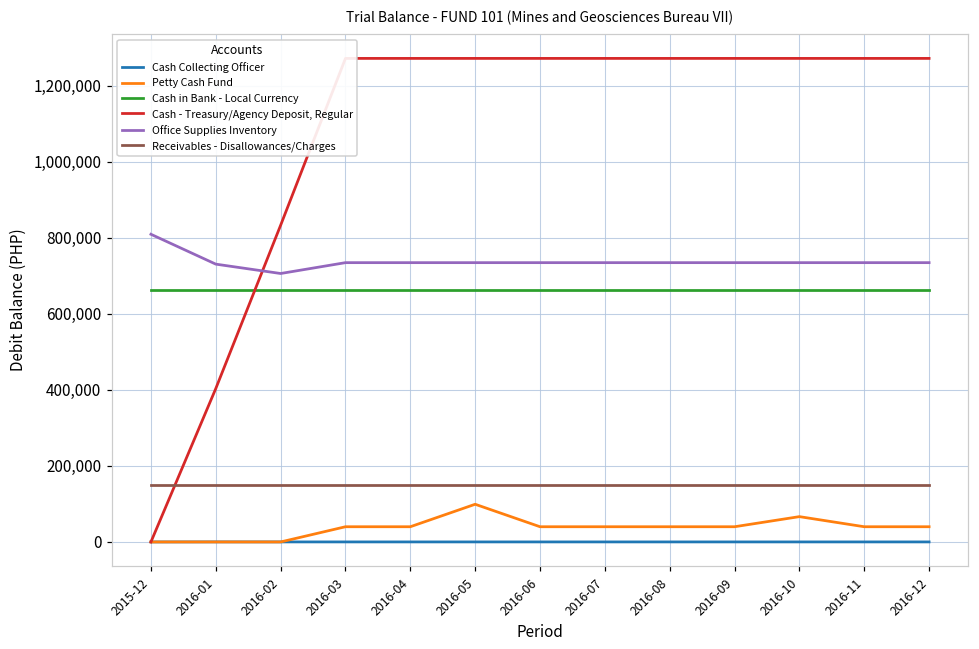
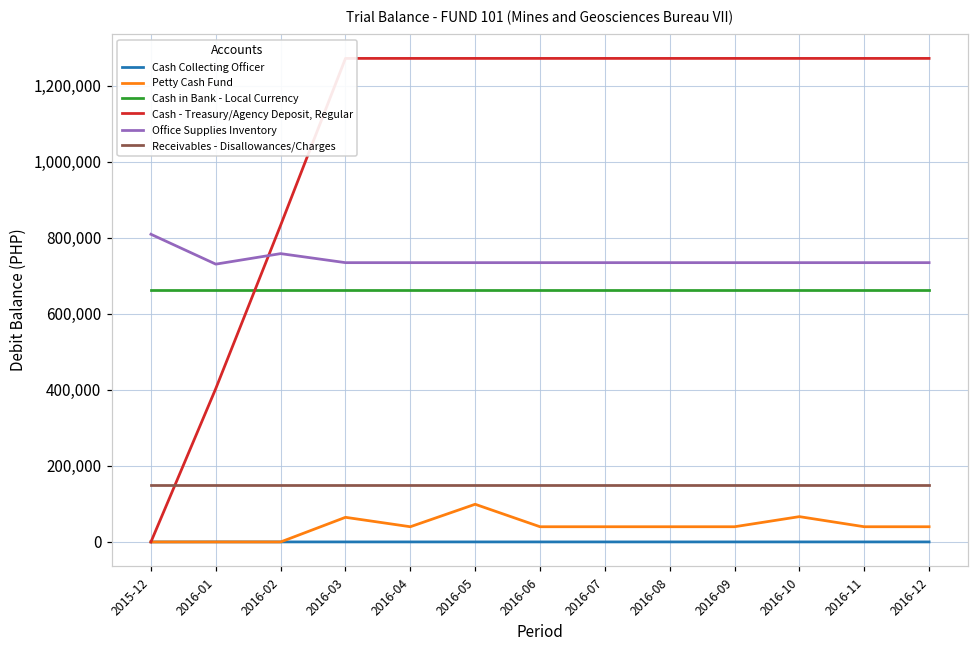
  {
    "Cash Collecting Officer": {
      "2016-03": "0",
      "2016-04": "0",
      "2016-05": "0",
      "2016-06": "0",
      "2016-07": "0",
      "2016-08": "0",
      "2016-09": "0",
      "2016-10": "0",
      "2016-11": "0",
      "2016-12": "0"
    },
    "Petty Cash Fund": {
-     "2016-03": "40,000",
+     "2016-03": "60,000",
      "2016-04": "40,000",
      "2016-05": "100,000",
      "2016-06": "40,000",
      "2016-07": "40,000",
      "2016-08": "40,000",
      "2016-09": "40,000",
      "2016-10": "70,000",
      "2016-11": "40,000",
      "2016-12": "40,000"
    },
    "Cash in Bank - Local Currency": {
      "2015-12": "660,000",
      "2016-01": "660,000",
      "2016-02": "660,000",
      "2016-03": "660,000",
      "2016-04": "660,000",
      "2016-05": "660,000",
      "2016-06": "660,000",
      "2016-07": "660,000",
      "2016-08": "660,000",
      "2016-09": "660,000",
      "2016-10": "660,000",
      "2016-11": "660,000",
      "2016-12": "660,000"
    },
    "Cash - Treasury/Agency Deposit, Regular": {
      "2016-01": "400,000",
      "2016-02": "830,000",
      "2016-04": "1,270,000",
      "2016-05": "1,270,000",
      "2016-06": "1,270,000",
      "2016-07": "1,270,000",
      "2016-08": "1,270,000",
      "2016-09": "1,270,000",
      "2016-10": "1,270,000",
      "2016-11": "1,270,000",
      "2016-12": "1,270,000"
    },
    "Office Supplies Inventory": {
      "2015-12": "810,000",
      "2016-01": "730,000",
-     "2016-02": "710,000",
+     "2016-02": "760,000",
      "2016-03": "730,000",
      "2016-04": "730,000",
      "2016-05": "730,000",
      "2016-06": "730,000",
      "2016-07": "730,000",
      "2016-08": "730,000",
      "2016-09": "730,000",
      "2016-10": "730,000",
      "2016-11": "730,000",
      "2016-12": "730,000"
    },
    "Receivables - Disallowances/Charges": {
      "2015-12": "150,000",
      "2016-01": "150,000",
      "2016-02": "150,000",
      "2016-03": "150,000",
      "2016-04": "150,000",
      "2016-05": "150,000",
      "2016-06": "150,000",
      "2016-07": "150,000",
      "2016-08": "150,000",
      "2016-09": "150,000",
      "2016-10": "150,000",
      "2016-11": "150,000",
      "2016-12": "150,000"
    }
  }
